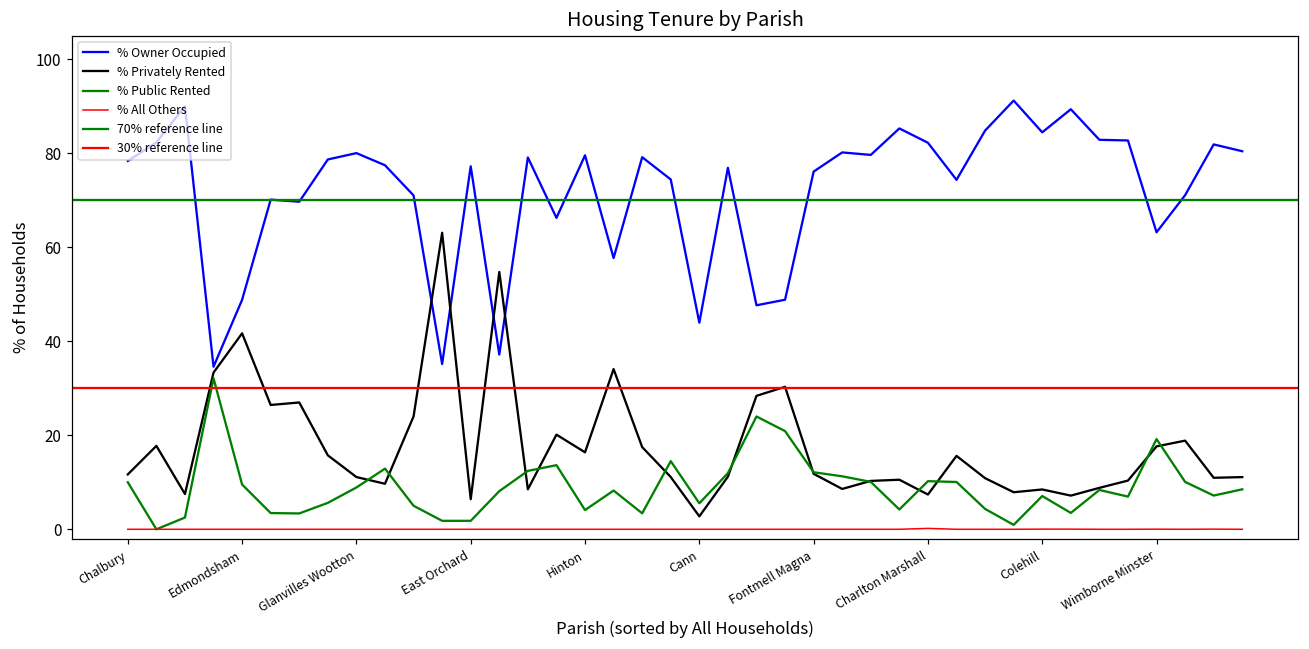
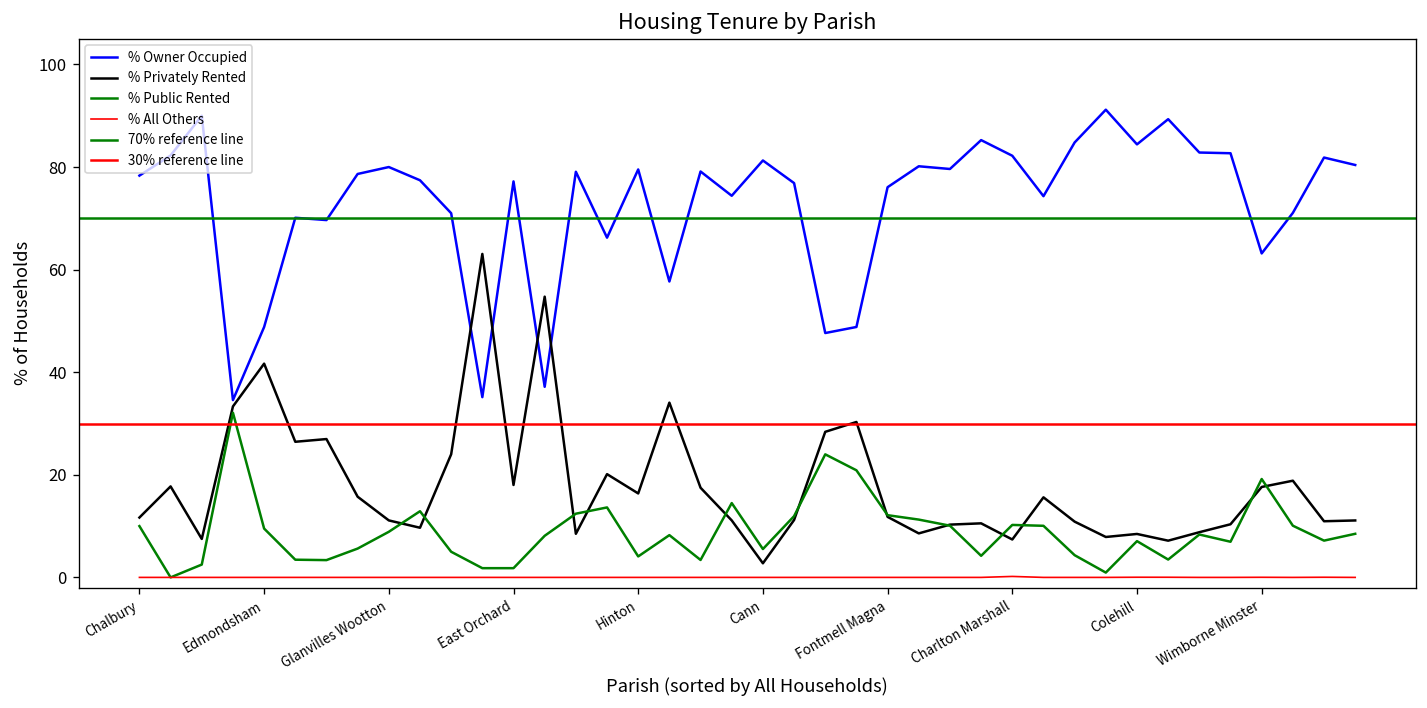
  {
    "% Owner Occupied": {
      "East Orchard": 77,
-     "Cann": 44,
+     "Cann": 81,
      "Fontmell Magna": 76
    },
    "% Privately Rented": {
-     "East Orchard": 6,
+     "East Orchard": 18,
      "Cann": 3
    },
    "% Public Rented": {
      "East Orchard": 2,
      "Cann": 6
    },
    "% All Others": {
      "East Orchard": 0,
      "Cann": 0,
      "Fontmell Magna": 0
    }
  }
